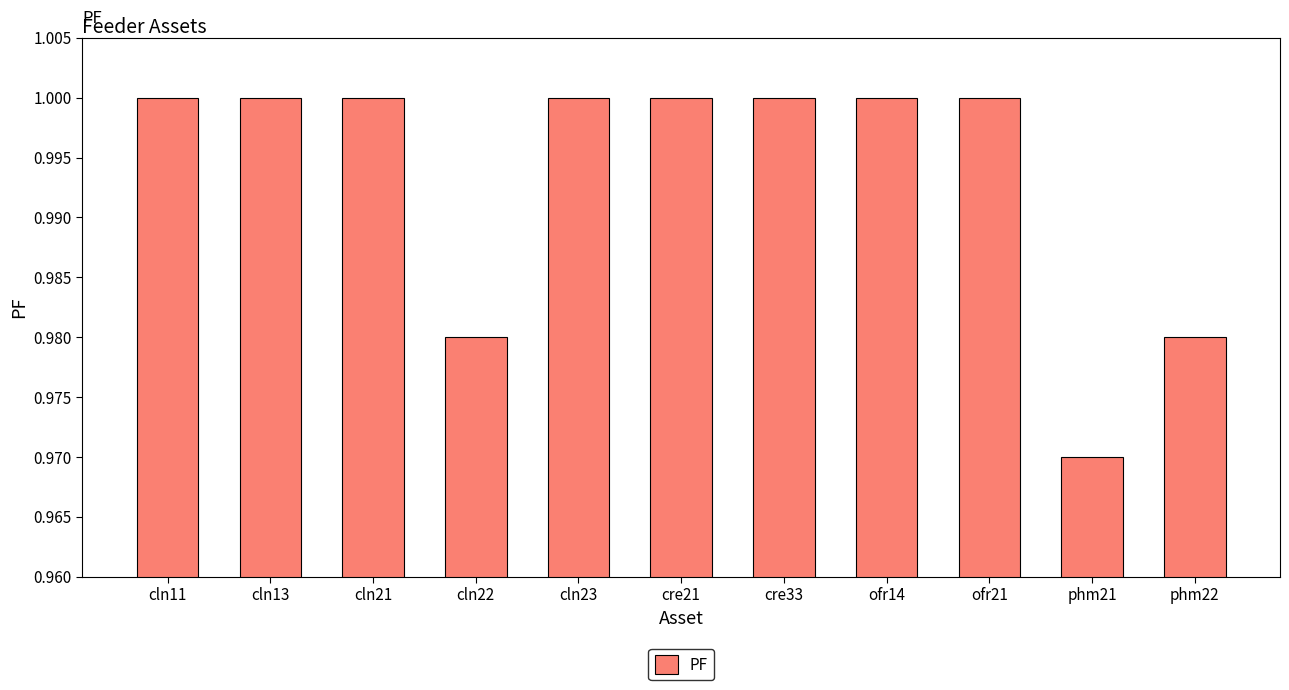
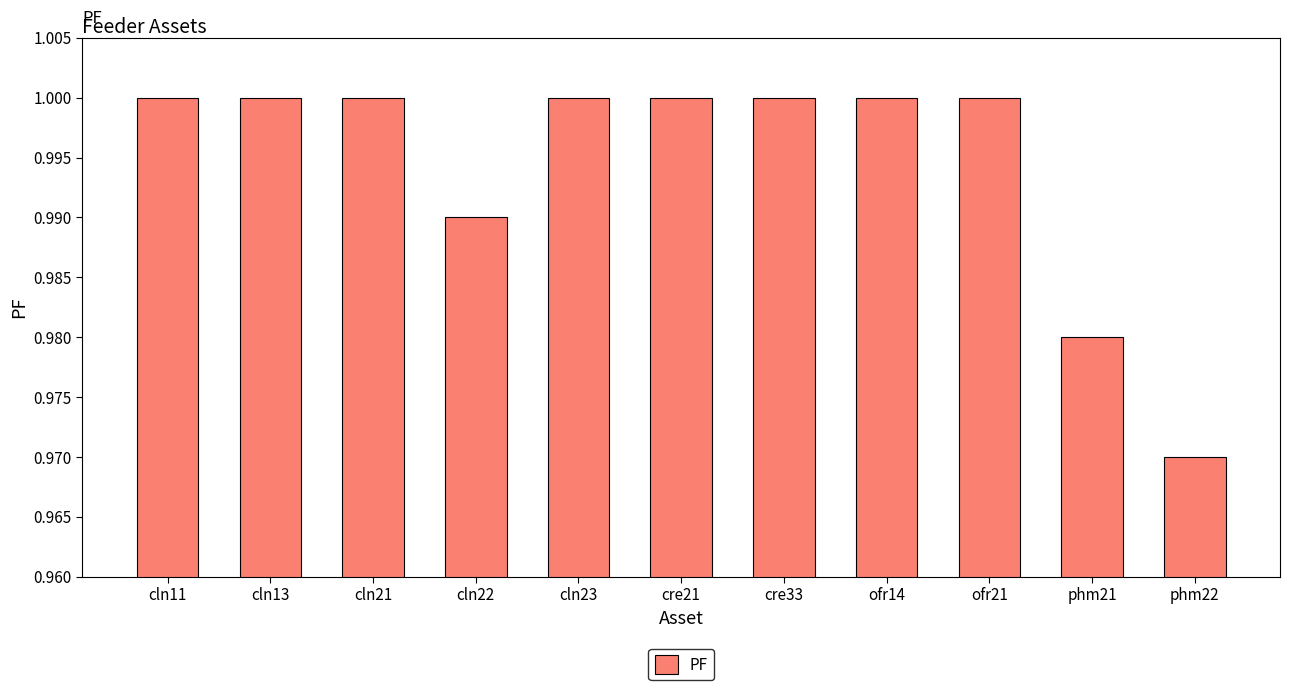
  {
    "cln11": 1.00,
    "cln13": 1.00,
    "cln21": 1.00,
-   "cln22": 0.98,
+   "cln22": 0.99,
    "cln23": 1.00,
    "cre21": 1.00,
    "cre33": 1.00,
    "ofr14": 1.00,
    "ofr21": 1.00,
-   "phm21": 0.97,
-   "phm22": 0.98
+   "phm21": 0.98,
+   "phm22": 0.97
  }
